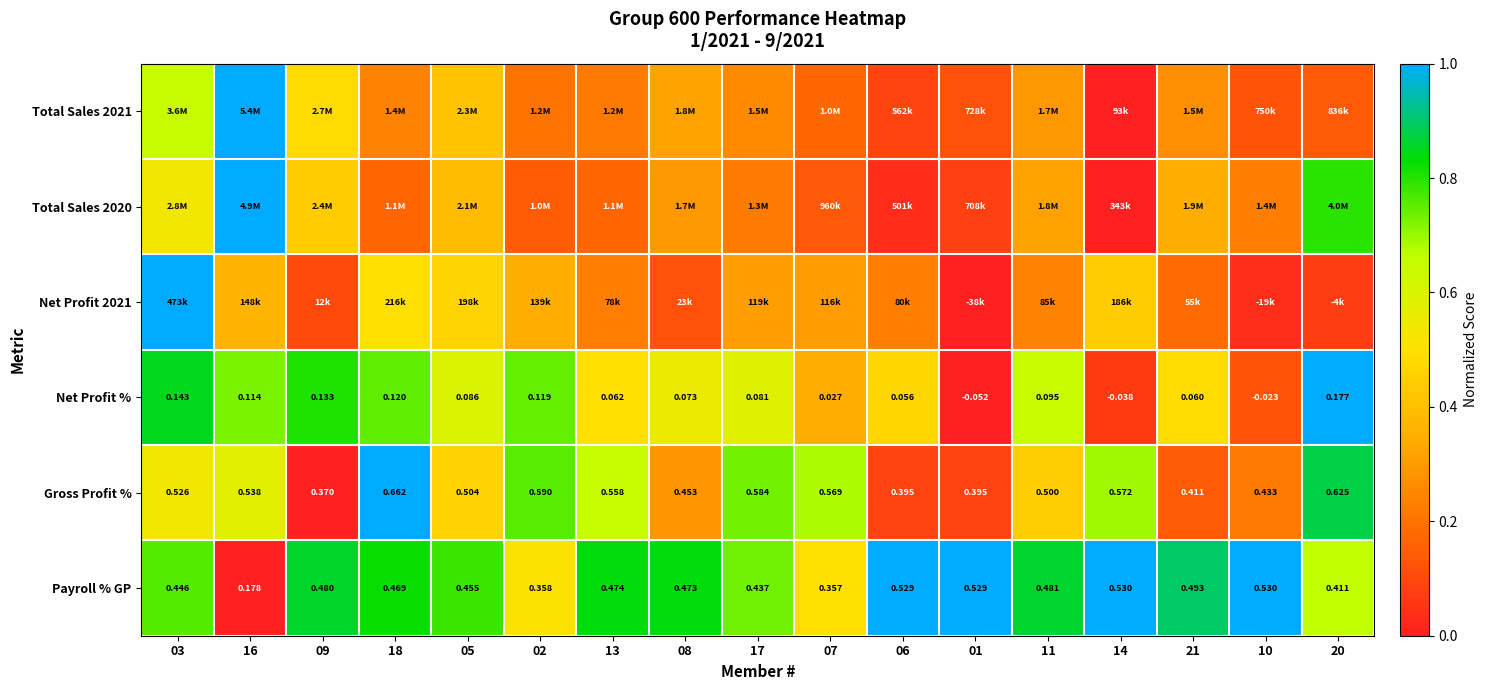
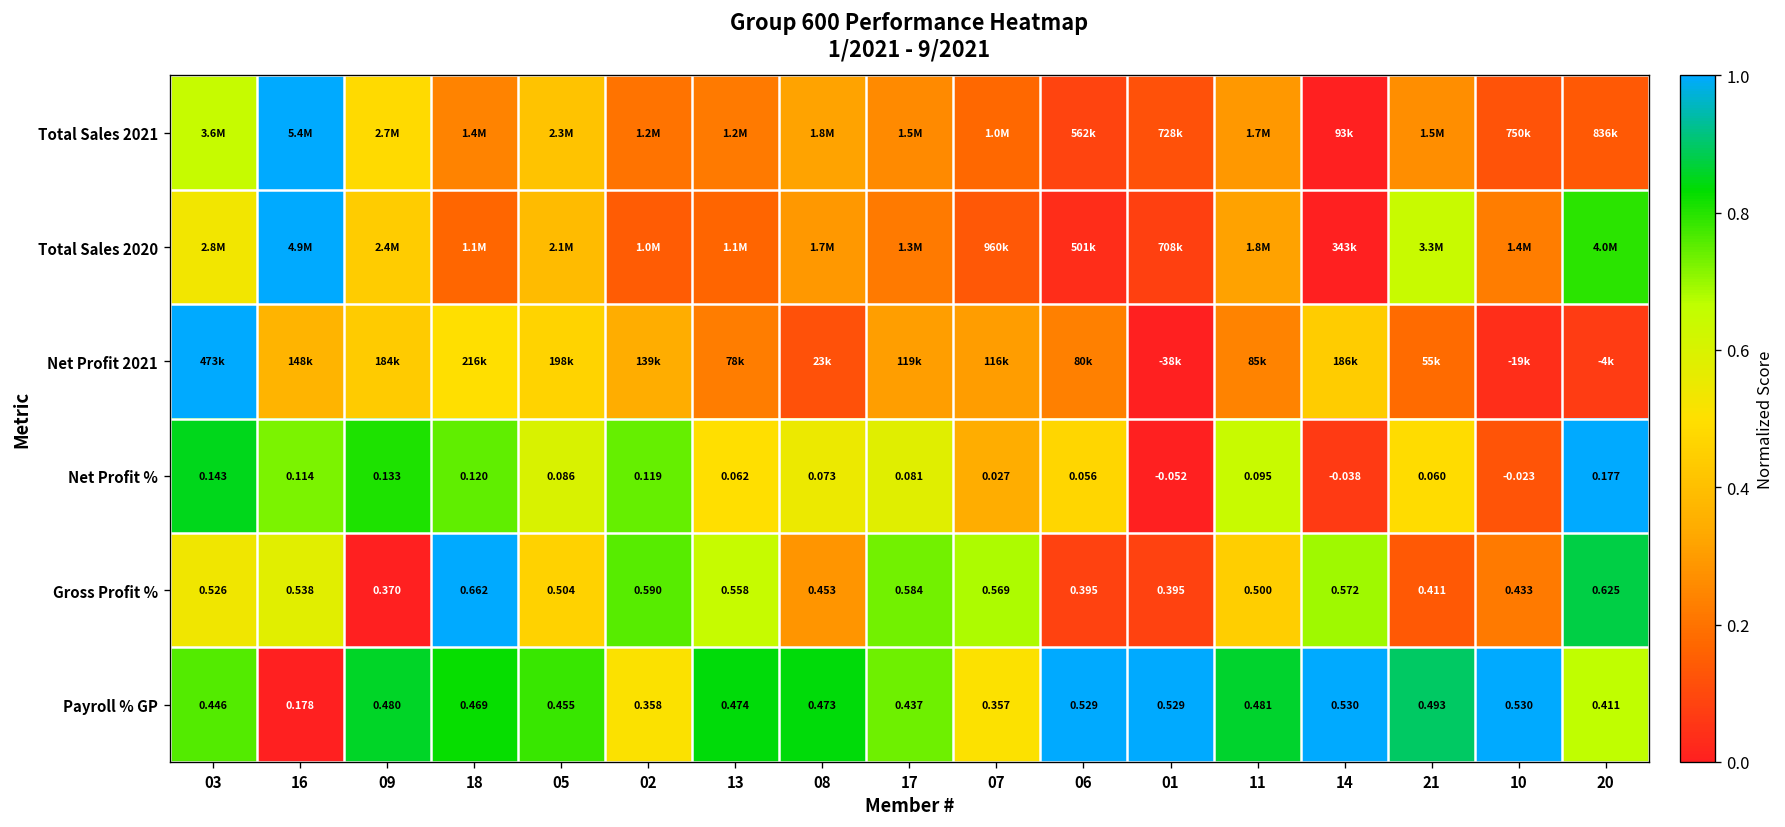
  {
    "Total Sales 2021": {
      "03": "3.6M",
      "16": "5.4M",
      "09": "2.7M",
      "18": "1.4M",
      "05": "2.3M",
      "02": "1.2M",
      "13": "1.2M",
      "08": "1.8M",
      "17": "1.5M",
      "07": "1.0M",
      "06": "562k",
      "01": "728k",
      "11": "1.7M",
      "14": "93k",
      "21": "1.5M",
      "10": "750k",
      "20": "836k"
    },
    "Total Sales 2020": {
      "03": "2.8M",
      "16": "4.9M",
      "09": "2.4M",
      "18": "1.1M",
      "05": "2.1M",
      "02": "1.0M",
      "13": "1.1M",
      "08": "1.7M",
      "17": "1.3M",
      "07": "960k",
      "06": "501k",
      "01": "708k",
      "11": "1.8M",
      "14": "343k",
-     "21": "1.9M",
+     "21": "3.3M",
      "10": "1.4M",
      "20": "4.0M"
    },
    "Net Profit 2021": {
      "03": "473k",
      "16": "148k",
-     "09": "12k",
+     "09": "184k",
      "18": "216k",
      "05": "198k",
      "02": "139k",
      "13": "78k",
      "08": "23k",
      "17": "119k",
      "07": "116k",
      "06": "80k",
      "01": "-38k",
      "11": "85k",
      "14": "186k",
      "21": "55k",
      "10": "-19k",
      "20": "-4k"
    },
    "Net Profit %": {
      "03": "0.143",
      "16": "0.114",
      "09": "0.133",
      "18": "0.120",
      "05": "0.086",
      "02": "0.119",
      "13": "0.062",
      "08": "0.073",
      "17": "0.081",
      "07": "0.027",
      "06": "0.056",
      "01": "-0.052",
      "11": "0.095",
      "14": "-0.038",
      "21": "0.060",
      "10": "-0.023",
      "20": "0.177"
    },
    "Gross Profit %": {
      "03": "0.526",
      "16": "0.538",
      "09": "0.370",
      "18": "0.662",
      "05": "0.504",
      "02": "0.590",
      "13": "0.558",
      "08": "0.453",
      "17": "0.584",
      "07": "0.569",
      "06": "0.395",
      "01": "0.395",
      "11": "0.500",
      "14": "0.572",
      "21": "0.411",
      "10": "0.433",
      "20": "0.625"
    },
    "Payroll % GP": {
      "03": "0.446",
      "16": "0.178",
      "09": "0.480",
      "18": "0.469",
      "05": "0.455",
      "02": "0.358",
      "13": "0.474",
      "08": "0.473",
      "17": "0.437",
      "07": "0.357",
      "06": "0.529",
      "01": "0.529",
      "11": "0.481",
      "14": "0.530",
      "21": "0.493",
      "10": "0.530",
      "20": "0.411"
    }
  }
